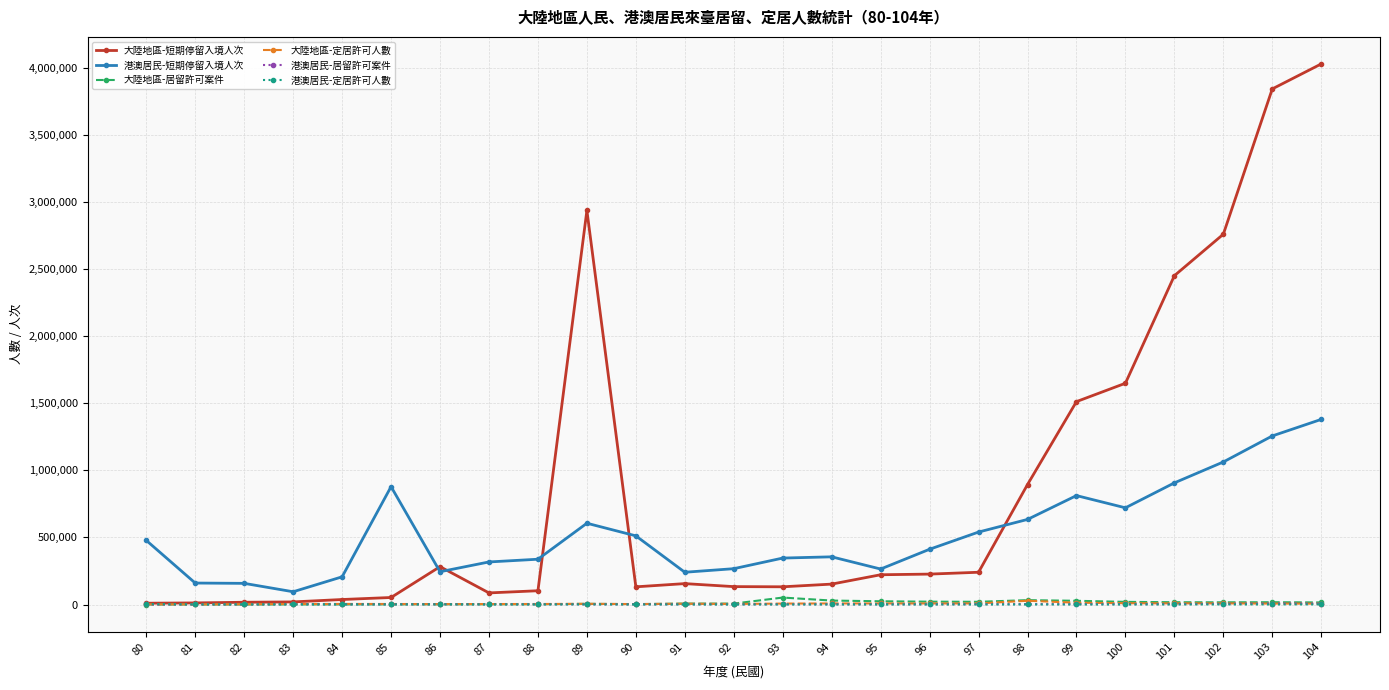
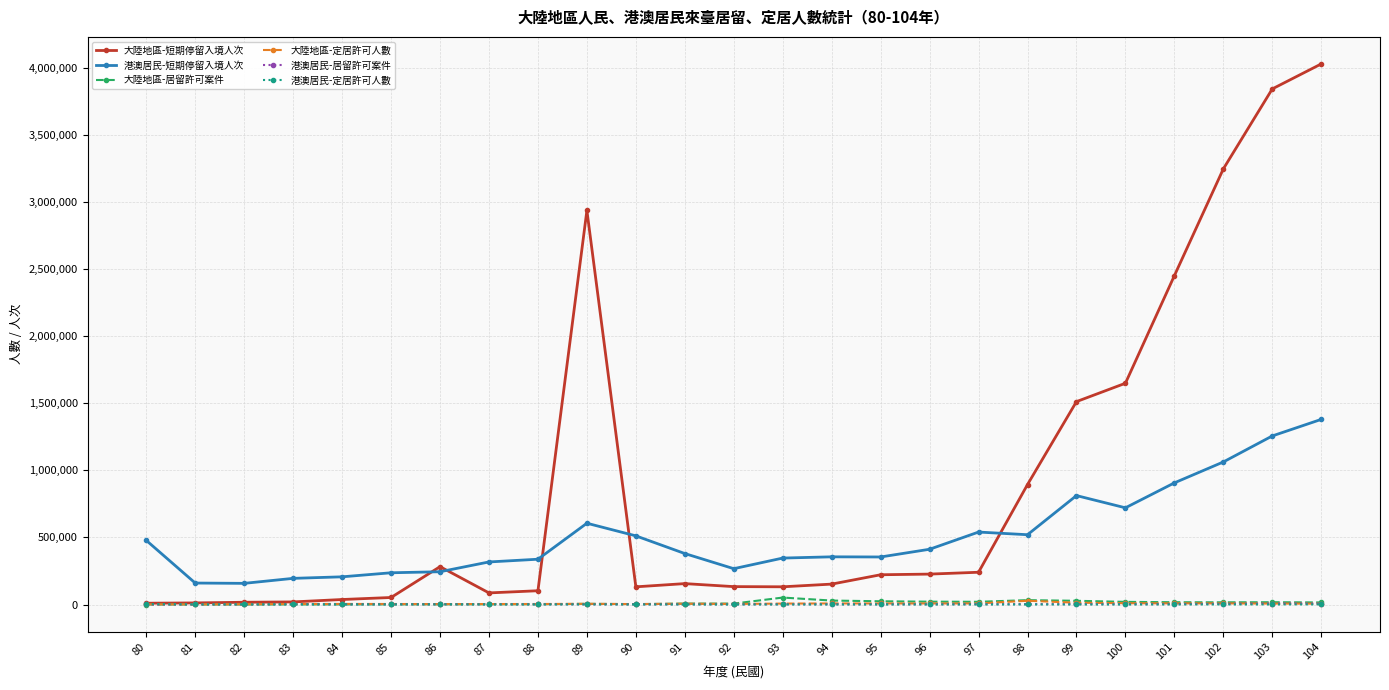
  {
    "大陸地區-短期停留入境人次": {
      "84": "40,000",
      "85": "50,000",
      "86": "280,000",
      "87": "90,000",
      "88": "100,000",
      "89": "2,940,000",
      "90": "130,000",
      "91": "160,000",
      "92": "130,000",
      "93": "130,000",
      "94": "150,000",
      "95": "220,000",
      "96": "230,000",
      "97": "240,000",
      "98": "890,000",
      "99": "1,510,000",
      "100": "1,650,000",
      "101": "2,450,000",
-     "102": "2,760,000",
+     "102": "3,250,000",
      "103": "3,840,000",
      "104": "4,030,000"
    },
    "港澳居民-短期停留入境人次": {
      "80": "480,000",
      "81": "160,000",
      "82": "160,000",
-     "83": "100,000",
+     "83": "200,000",
      "84": "210,000",
-     "85": "880,000",
+     "85": "240,000",
      "86": "240,000",
      "87": "320,000",
      "88": "340,000",
      "89": "610,000",
      "90": "510,000",
-     "91": "240,000",
+     "91": "380,000",
      "92": "270,000",
      "93": "350,000",
      "94": "360,000",
-     "95": "260,000",
+     "95": "350,000",
      "96": "410,000",
      "97": "540,000",
-     "98": "630,000",
+     "98": "520,000",
      "99": "810,000",
      "100": "720,000",
      "101": "910,000",
      "102": "1,060,000",
      "103": "1,260,000",
      "104": "1,380,000"
    }
  }
